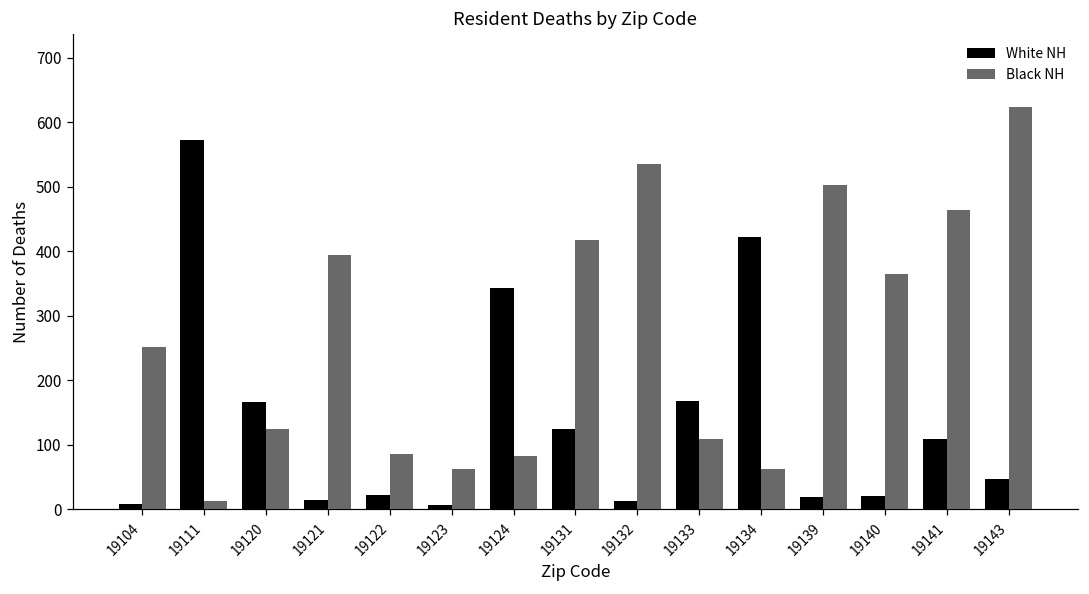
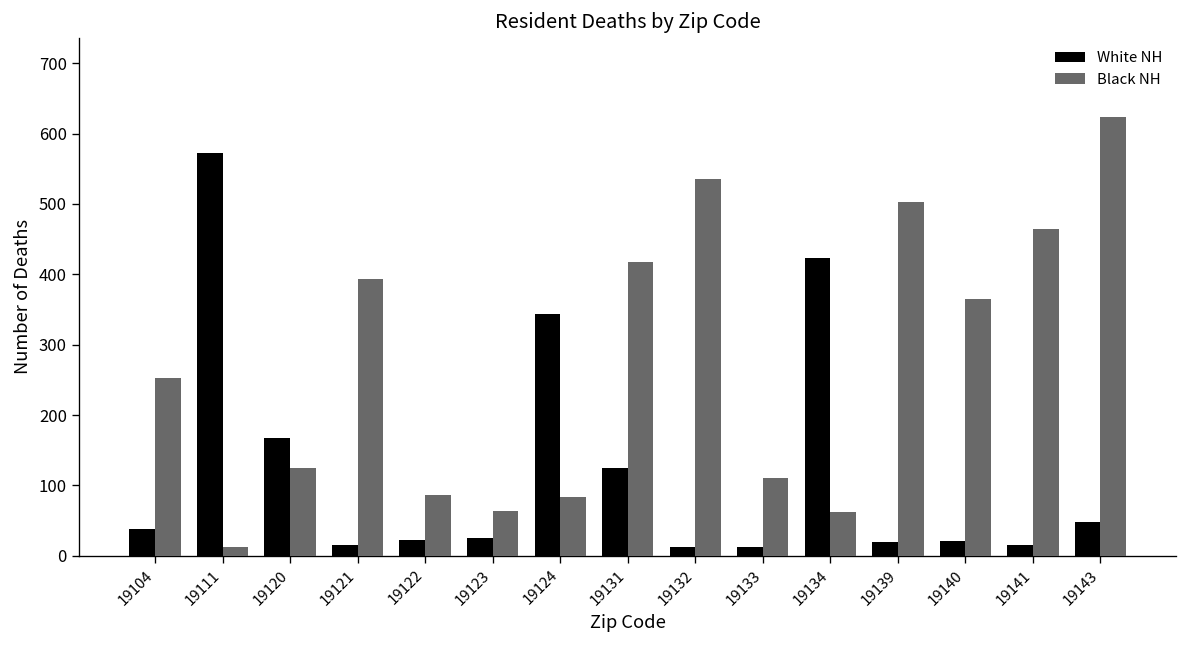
  {
    "White NH": {
-     "19104": 10,
+     "19104": 40,
      "19111": 570,
      "19120": 170,
      "19121": 20,
      "19122": 20,
-     "19123": 10,
+     "19123": 30,
      "19124": 340,
      "19131": 130,
      "19132": 10,
-     "19133": 170,
+     "19133": 10,
      "19134": 420,
      "19139": 20,
      "19140": 20,
-     "19141": 110,
+     "19141": 20,
      "19143": 50
    },
    "Black NH": {
      "19104": 250,
      "19111": 10,
      "19120": 130,
      "19121": 390,
      "19122": 90,
      "19123": 60,
      "19124": 80,
      "19131": 420,
      "19132": 540,
      "19133": 110,
      "19134": 60,
      "19139": 500,
      "19140": 370,
      "19141": 470,
      "19143": 620
    }
  }
